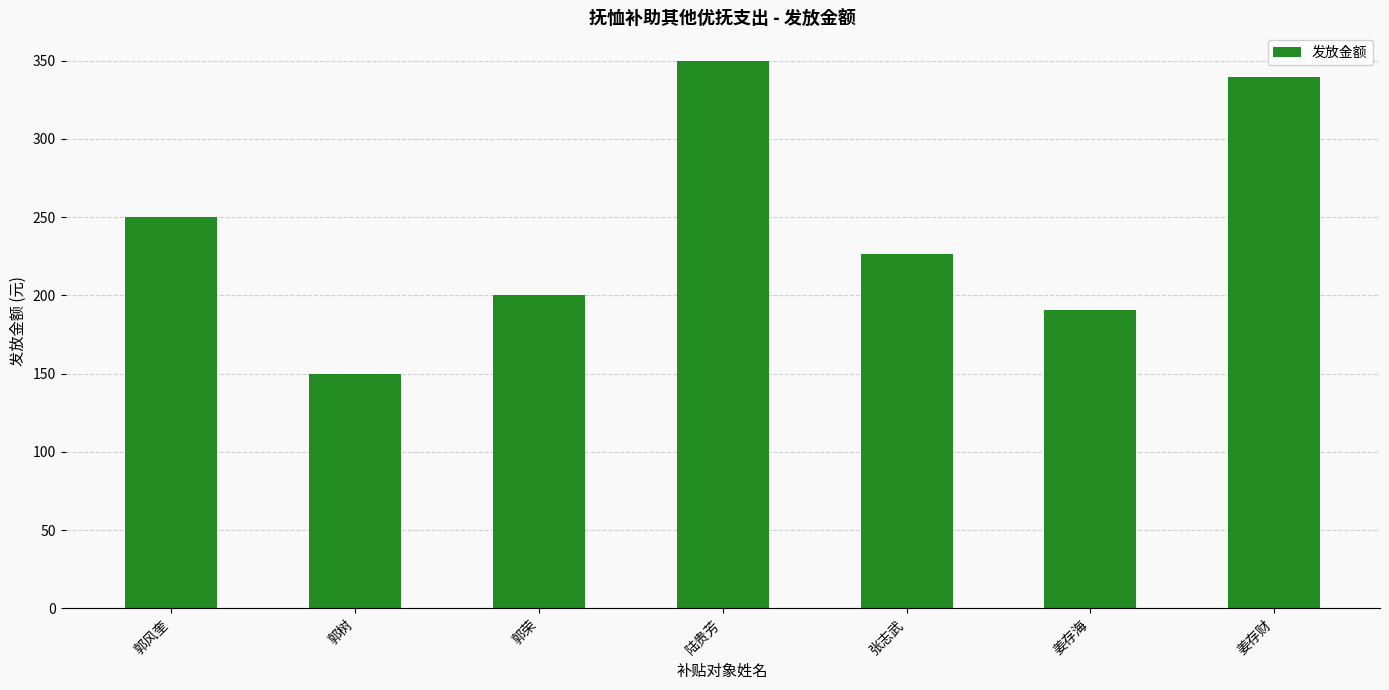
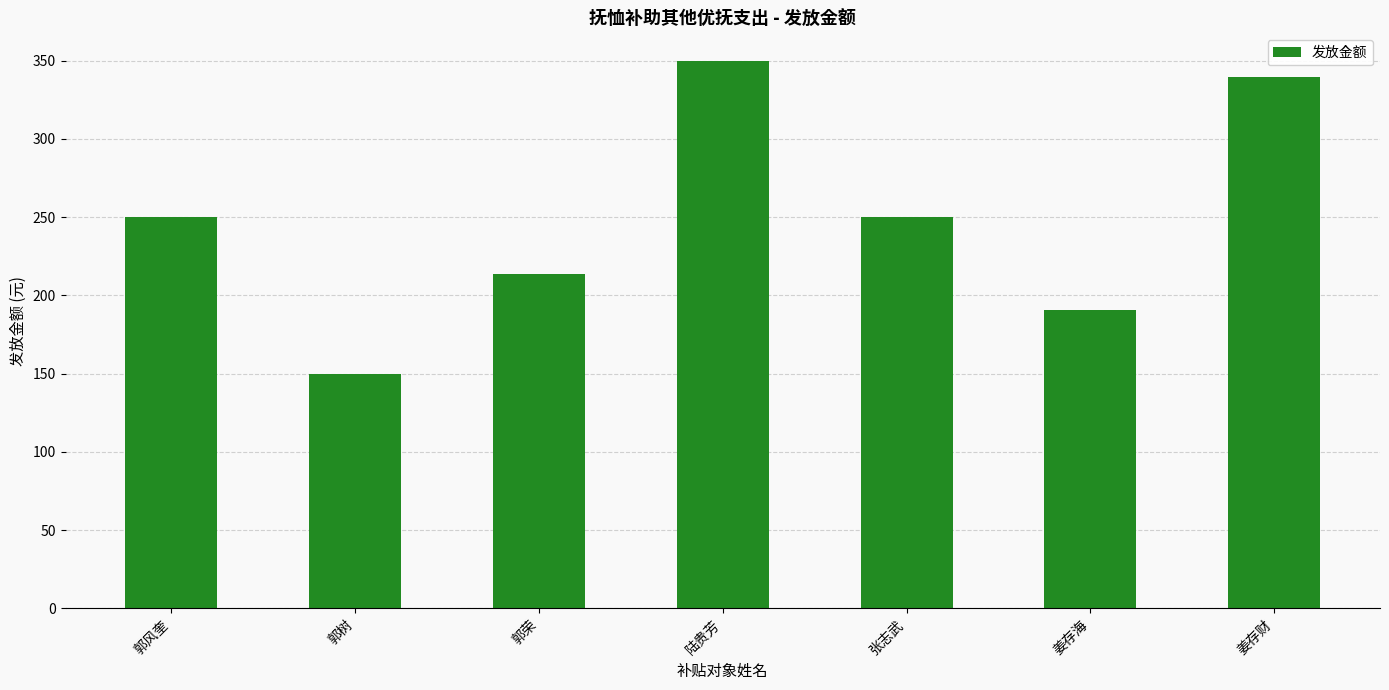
  {
    "郭风奎": 250,
    "郭树": 150,
-   "郭荣": 200,
+   "郭荣": 214,
    "陆贵芳": 350,
-   "张志武": 227,
+   "张志武": 250,
    "姜存海": 191,
    "姜存财": 340
  }
